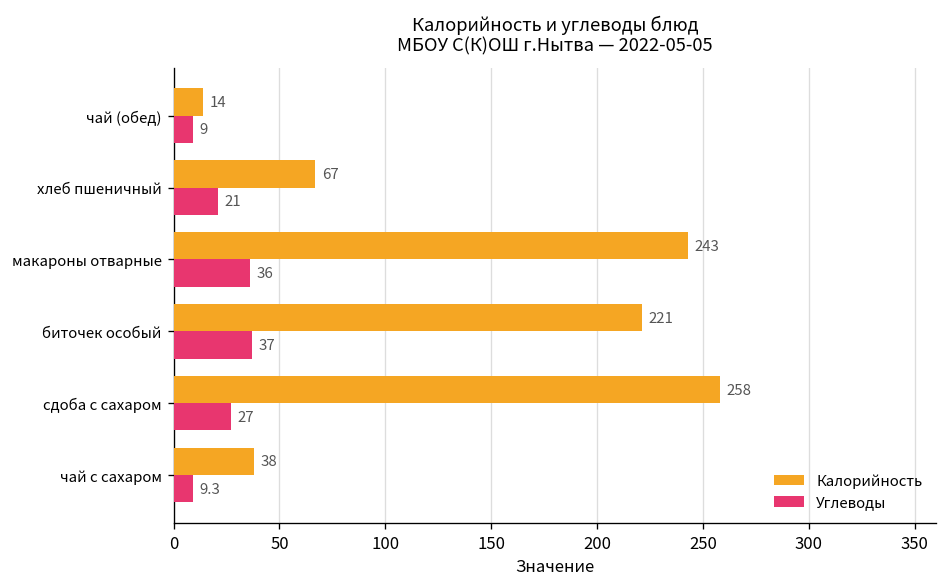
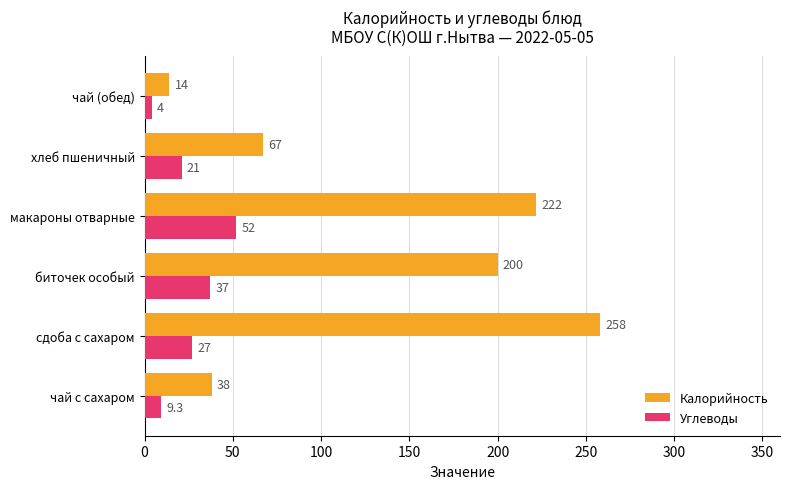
  {
    "Калорийность": {
      "чай (обед)": 14,
      "хлеб пшеничный": 67,
-     "макароны отварные": 243,
-     "биточек особый": 221,
+     "макароны отварные": 222,
+     "биточек особый": 200,
      "сдоба с сахаром": 258,
      "чай с сахаром": 38
    },
    "Углеводы": {
-     "чай (обед)": 9,
+     "чай (обед)": 4,
      "хлеб пшеничный": 21,
-     "макароны отварные": 36,
+     "макароны отварные": 52,
      "биточек особый": 37,
      "сдоба с сахаром": 27,
      "чай с сахаром": 9.3
    }
  }
